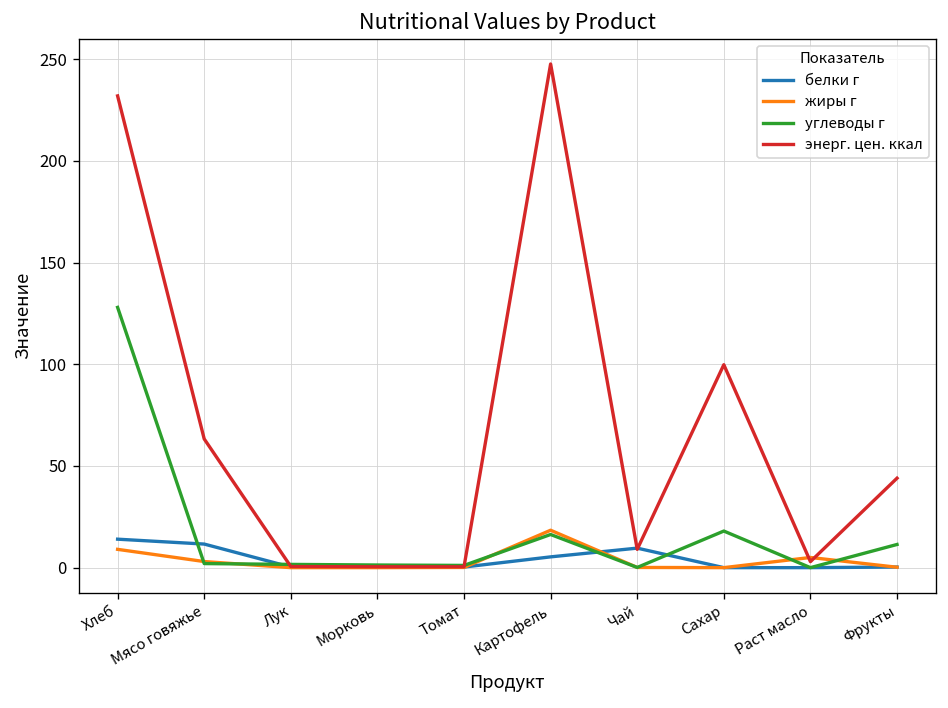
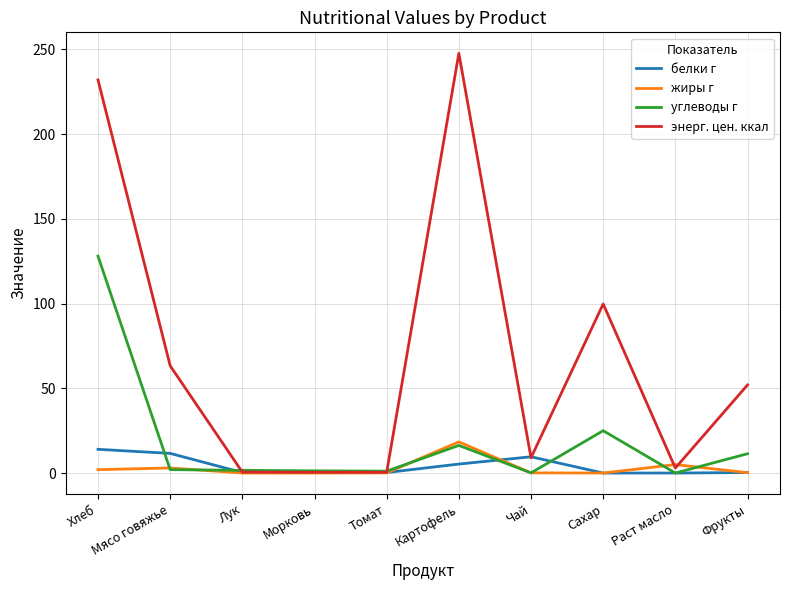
  {
    "белки г": {
      "Хлеб": 14,
      "Мясо говяжье": 12,
      "Картофель": 5
    },
    "жиры г": {
-     "Хлеб": 9,
+     "Хлеб": 2,
      "Картофель": 18,
      "Раст масло": 5
    },
    "углеводы г": {
      "Хлеб": 128,
      "Картофель": 16,
-     "Сахар": 18,
+     "Сахар": 25,
      "Фрукты": 11
    },
    "энерг. цен. ккал": {
      "Хлеб": 232,
      "Мясо говяжье": 63,
      "Картофель": 248,
      "Сахар": 100,
      "Раст масло": 3,
-     "Фрукты": 44
+     "Фрукты": 52
    }
  }
